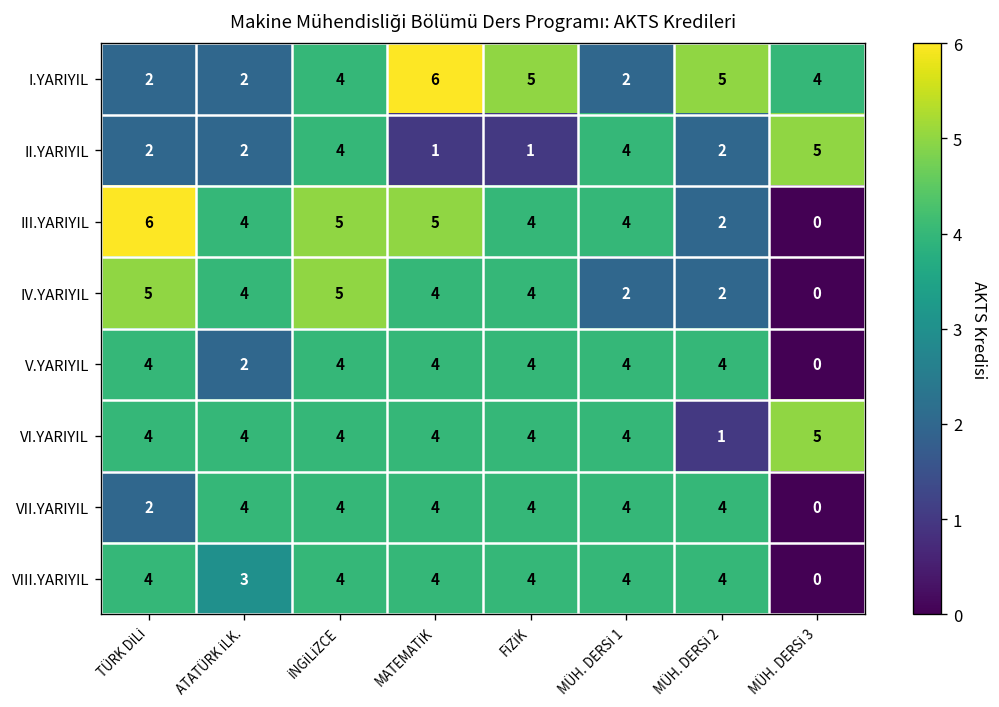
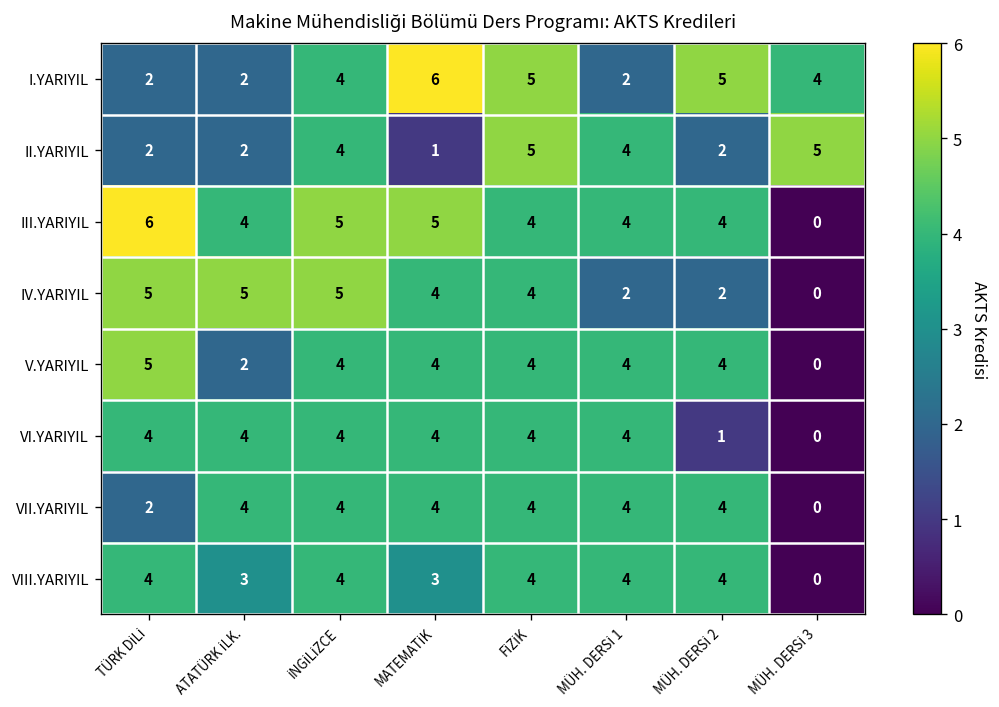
  {
    "I.YARIYIL": {
      "TÜRK DİLİ": 2,
      "ATATÜRK İLK.": 2,
      "İNGİLİZCE": 4,
      "MATEMATİK": 6,
      "FİZİK": 5,
      "MÜH. DERSİ 1": 2,
      "MÜH. DERSİ 2": 5,
      "MÜH. DERSİ 3": 4
    },
    "II.YARIYIL": {
      "TÜRK DİLİ": 2,
      "ATATÜRK İLK.": 2,
      "İNGİLİZCE": 4,
      "MATEMATİK": 1,
-     "FİZİK": 1,
+     "FİZİK": 5,
      "MÜH. DERSİ 1": 4,
      "MÜH. DERSİ 2": 2,
      "MÜH. DERSİ 3": 5
    },
    "III.YARIYIL": {
      "TÜRK DİLİ": 6,
      "ATATÜRK İLK.": 4,
      "İNGİLİZCE": 5,
      "MATEMATİK": 5,
      "FİZİK": 4,
      "MÜH. DERSİ 1": 4,
-     "MÜH. DERSİ 2": 2,
+     "MÜH. DERSİ 2": 4,
      "MÜH. DERSİ 3": 0
    },
    "IV.YARIYIL": {
      "TÜRK DİLİ": 5,
-     "ATATÜRK İLK.": 4,
+     "ATATÜRK İLK.": 5,
      "İNGİLİZCE": 5,
      "MATEMATİK": 4,
      "FİZİK": 4,
      "MÜH. DERSİ 1": 2,
      "MÜH. DERSİ 2": 2,
      "MÜH. DERSİ 3": 0
    },
    "V.YARIYIL": {
-     "TÜRK DİLİ": 4,
+     "TÜRK DİLİ": 5,
      "ATATÜRK İLK.": 2,
      "İNGİLİZCE": 4,
      "MATEMATİK": 4,
      "FİZİK": 4,
      "MÜH. DERSİ 1": 4,
      "MÜH. DERSİ 2": 4,
      "MÜH. DERSİ 3": 0
    },
    "VI.YARIYIL": {
      "TÜRK DİLİ": 4,
      "ATATÜRK İLK.": 4,
      "İNGİLİZCE": 4,
      "MATEMATİK": 4,
      "FİZİK": 4,
      "MÜH. DERSİ 1": 4,
      "MÜH. DERSİ 2": 1,
-     "MÜH. DERSİ 3": 5
+     "MÜH. DERSİ 3": 0
    },
    "VII.YARIYIL": {
      "TÜRK DİLİ": 2,
      "ATATÜRK İLK.": 4,
      "İNGİLİZCE": 4,
      "MATEMATİK": 4,
      "FİZİK": 4,
      "MÜH. DERSİ 1": 4,
      "MÜH. DERSİ 2": 4,
      "MÜH. DERSİ 3": 0
    },
    "VIII.YARIYIL": {
      "TÜRK DİLİ": 4,
      "ATATÜRK İLK.": 3,
      "İNGİLİZCE": 4,
-     "MATEMATİK": 4,
+     "MATEMATİK": 3,
      "FİZİK": 4,
      "MÜH. DERSİ 1": 4,
      "MÜH. DERSİ 2": 4,
      "MÜH. DERSİ 3": 0
    }
  }
